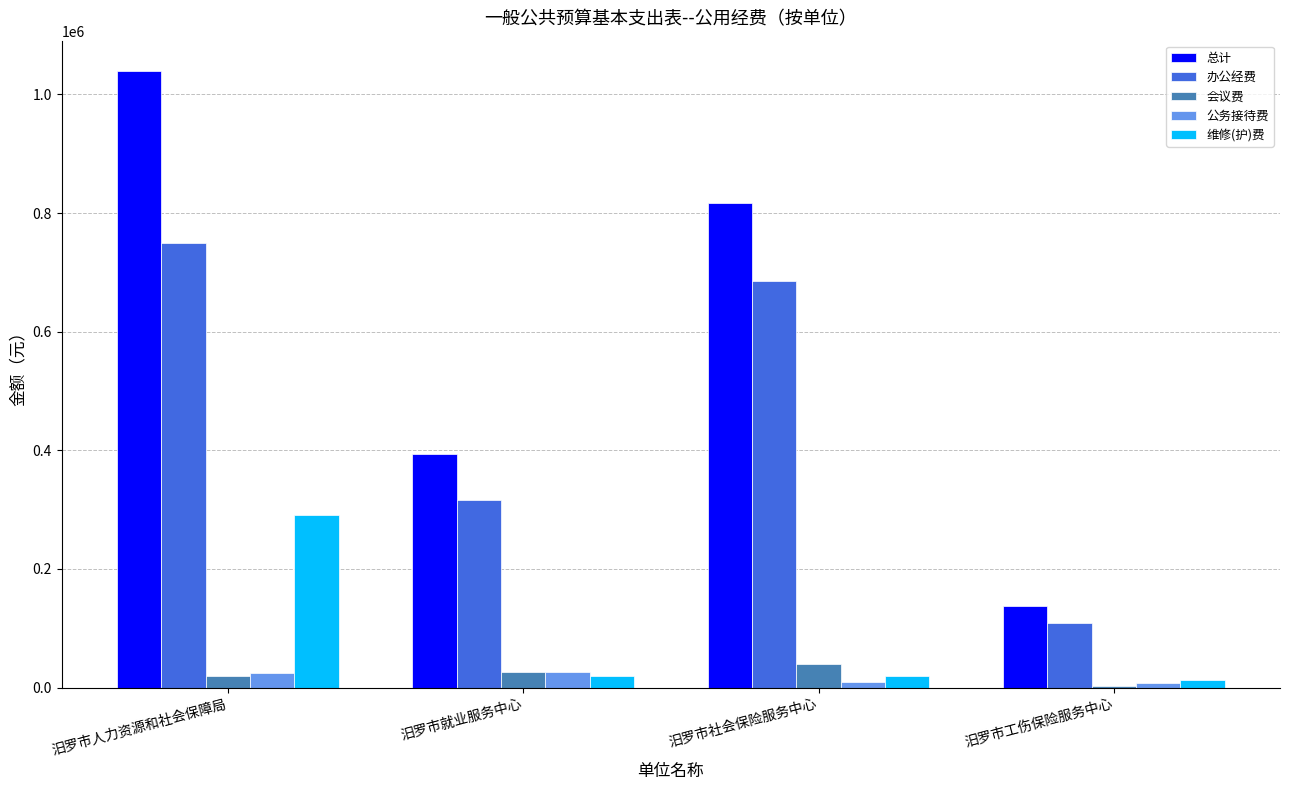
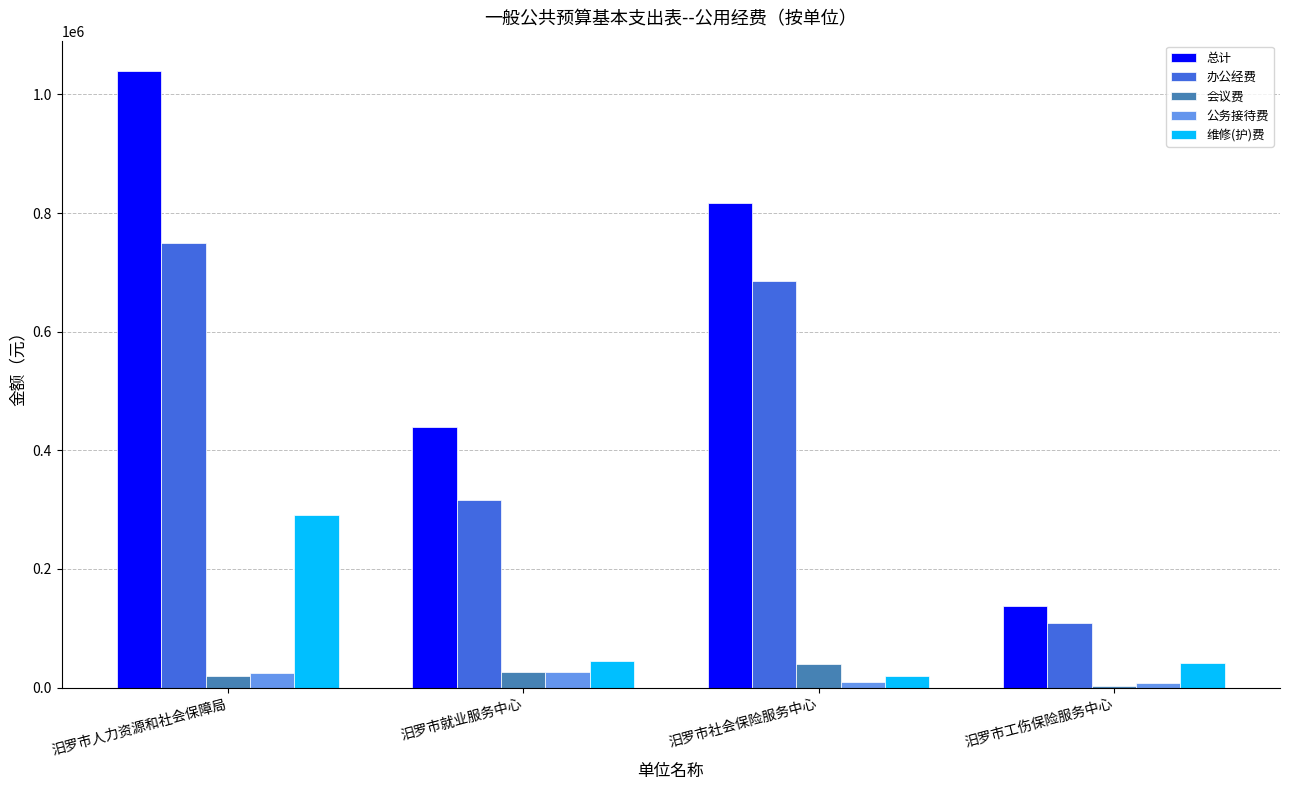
  {
    "总计": {
      "汨罗市人力资源和社会保障局": 1040000,
-     "汨罗市就业服务中心": 390000,
+     "汨罗市就业服务中心": 440000,
      "汨罗市社会保险服务中心": 820000,
      "汨罗市工伤保险服务中心": 140000
    },
    "维修(护)费": {
      "汨罗市人力资源和社会保障局": 290000,
-     "汨罗市就业服务中心": 20000,
+     "汨罗市就业服务中心": 40000,
      "汨罗市社会保险服务中心": 20000,
-     "汨罗市工伤保险服务中心": 10000
+     "汨罗市工伤保险服务中心": 40000
    }
  }
